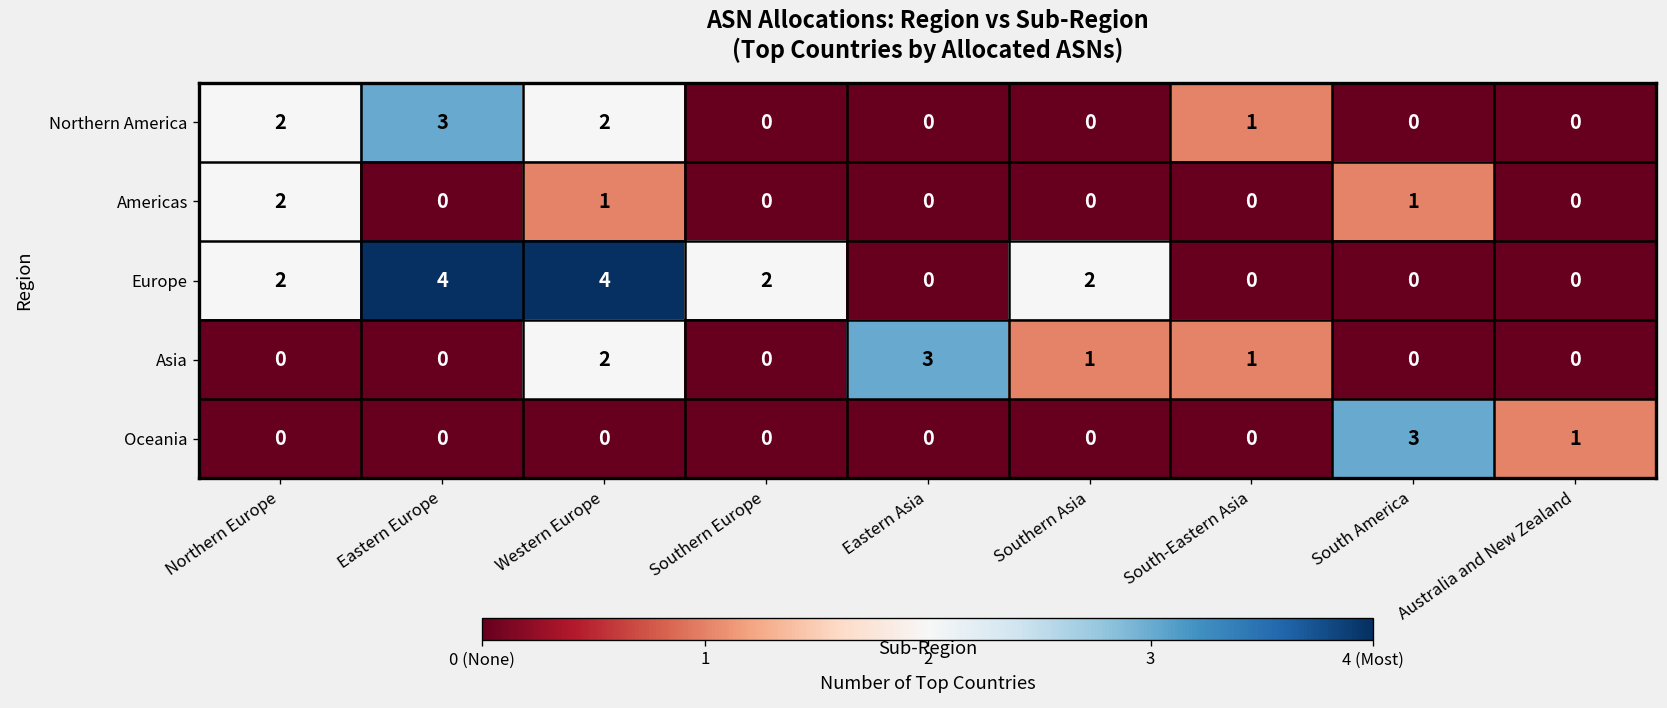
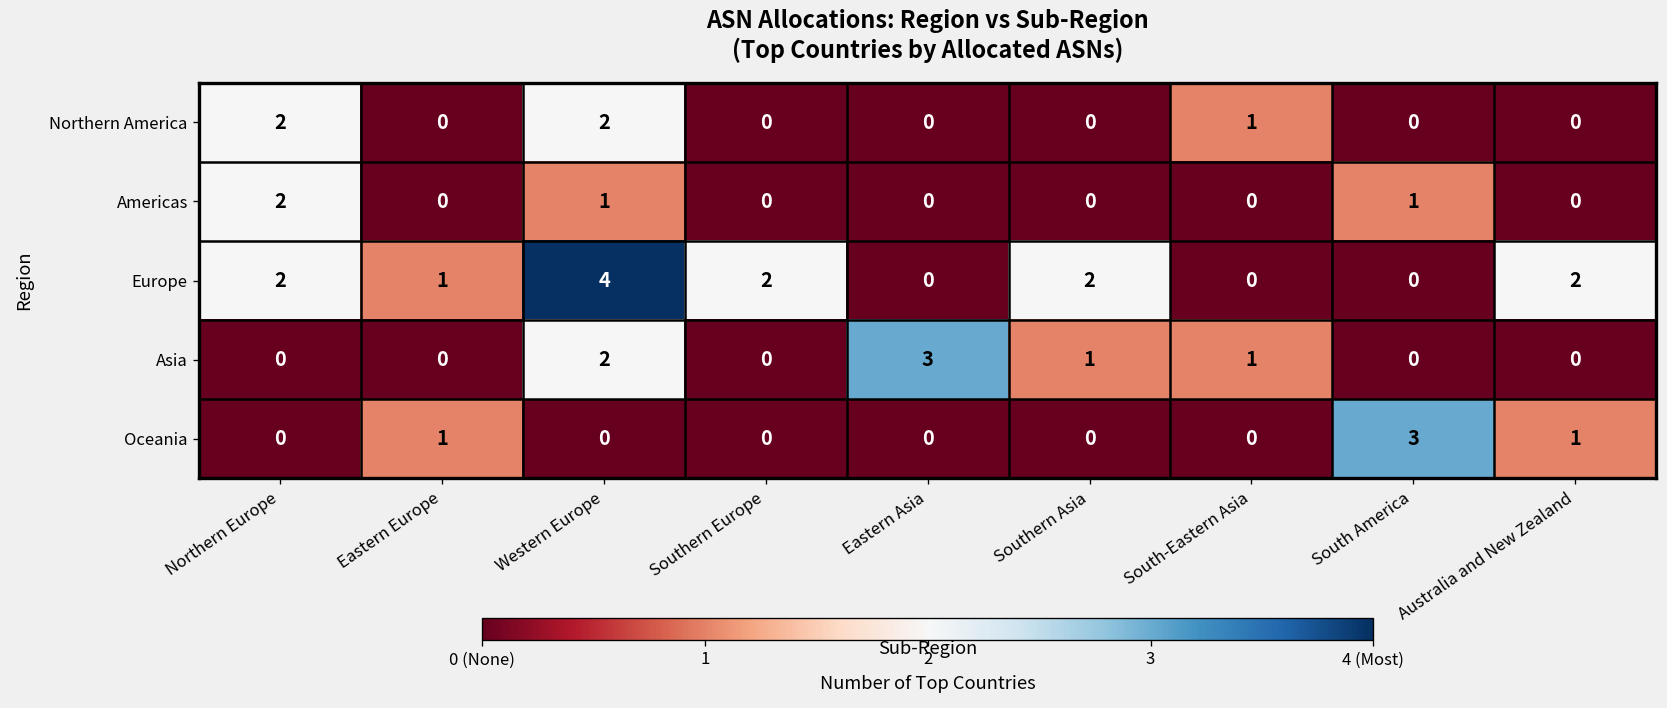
  {
    "Northern America": {
      "Northern Europe": 2,
-     "Eastern Europe": 3,
+     "Eastern Europe": 0,
      "Western Europe": 2,
      "Southern Europe": 0,
      "Eastern Asia": 0,
      "Southern Asia": 0,
      "South-Eastern Asia": 1,
      "South America": 0,
      "Australia and New Zealand": 0
    },
    "Americas": {
      "Northern Europe": 2,
      "Eastern Europe": 0,
      "Western Europe": 1,
      "Southern Europe": 0,
      "Eastern Asia": 0,
      "Southern Asia": 0,
      "South-Eastern Asia": 0,
      "South America": 1,
      "Australia and New Zealand": 0
    },
    "Europe": {
      "Northern Europe": 2,
-     "Eastern Europe": 4,
+     "Eastern Europe": 1,
      "Western Europe": 4,
      "Southern Europe": 2,
      "Eastern Asia": 0,
      "Southern Asia": 2,
      "South-Eastern Asia": 0,
      "South America": 0,
-     "Australia and New Zealand": 0
+     "Australia and New Zealand": 2
    },
    "Asia": {
      "Northern Europe": 0,
      "Eastern Europe": 0,
      "Western Europe": 2,
      "Southern Europe": 0,
      "Eastern Asia": 3,
      "Southern Asia": 1,
      "South-Eastern Asia": 1,
      "South America": 0,
      "Australia and New Zealand": 0
    },
    "Oceania": {
      "Northern Europe": 0,
-     "Eastern Europe": 0,
+     "Eastern Europe": 1,
      "Western Europe": 0,
      "Southern Europe": 0,
      "Eastern Asia": 0,
      "Southern Asia": 0,
      "South-Eastern Asia": 0,
      "South America": 3,
      "Australia and New Zealand": 1
    }
  }
